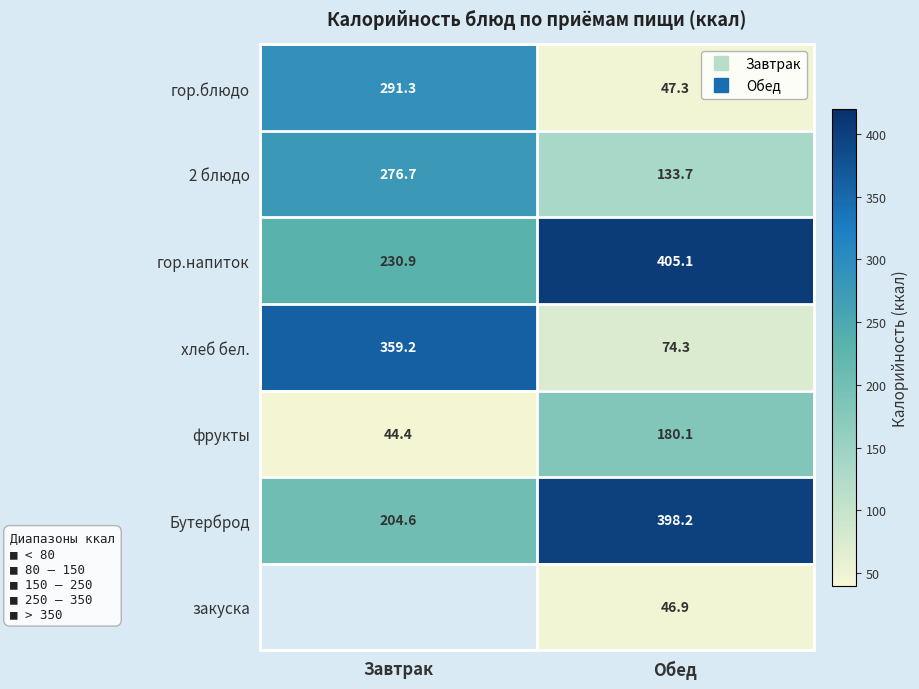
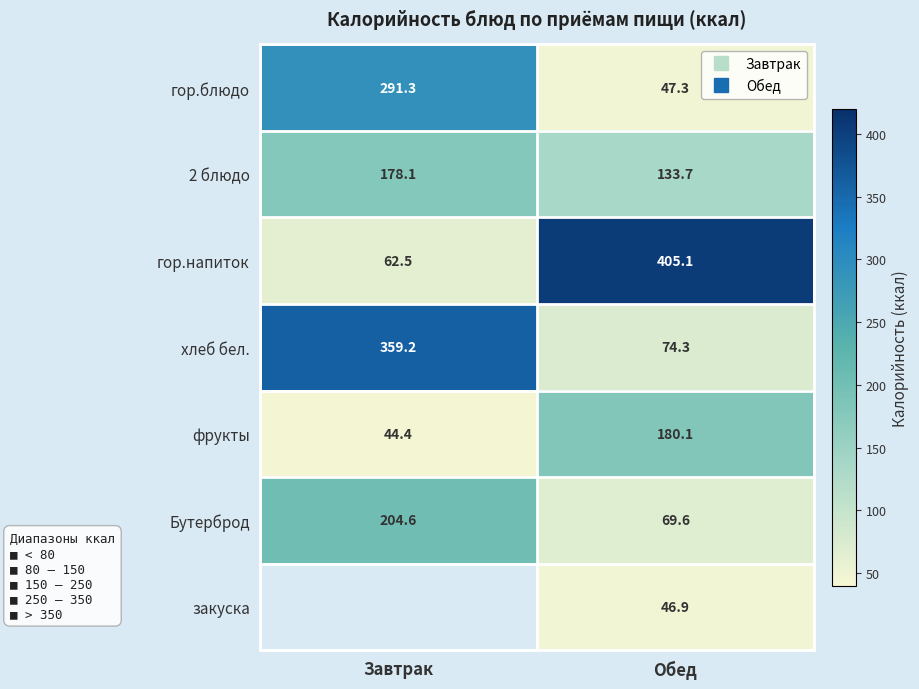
  {
    "гор.блюдо": {
      "Завтрак": 291.3,
      "Обед": 47.3
    },
    "2 блюдо": {
-     "Завтрак": 276.7,
+     "Завтрак": 178.1,
      "Обед": 133.7
    },
    "гор.напиток": {
-     "Завтрак": 230.9,
+     "Завтрак": 62.5,
      "Обед": 405.1
    },
    "хлеб бел.": {
      "Завтрак": 359.2,
      "Обед": 74.3
    },
    "фрукты": {
      "Завтрак": 44.4,
      "Обед": 180.1
    },
    "Бутерброд": {
      "Завтрак": 204.6,
-     "Обед": 398.2
+     "Обед": 69.6
    },
    "закуска": {
      "Обед": 46.9
    }
  }
